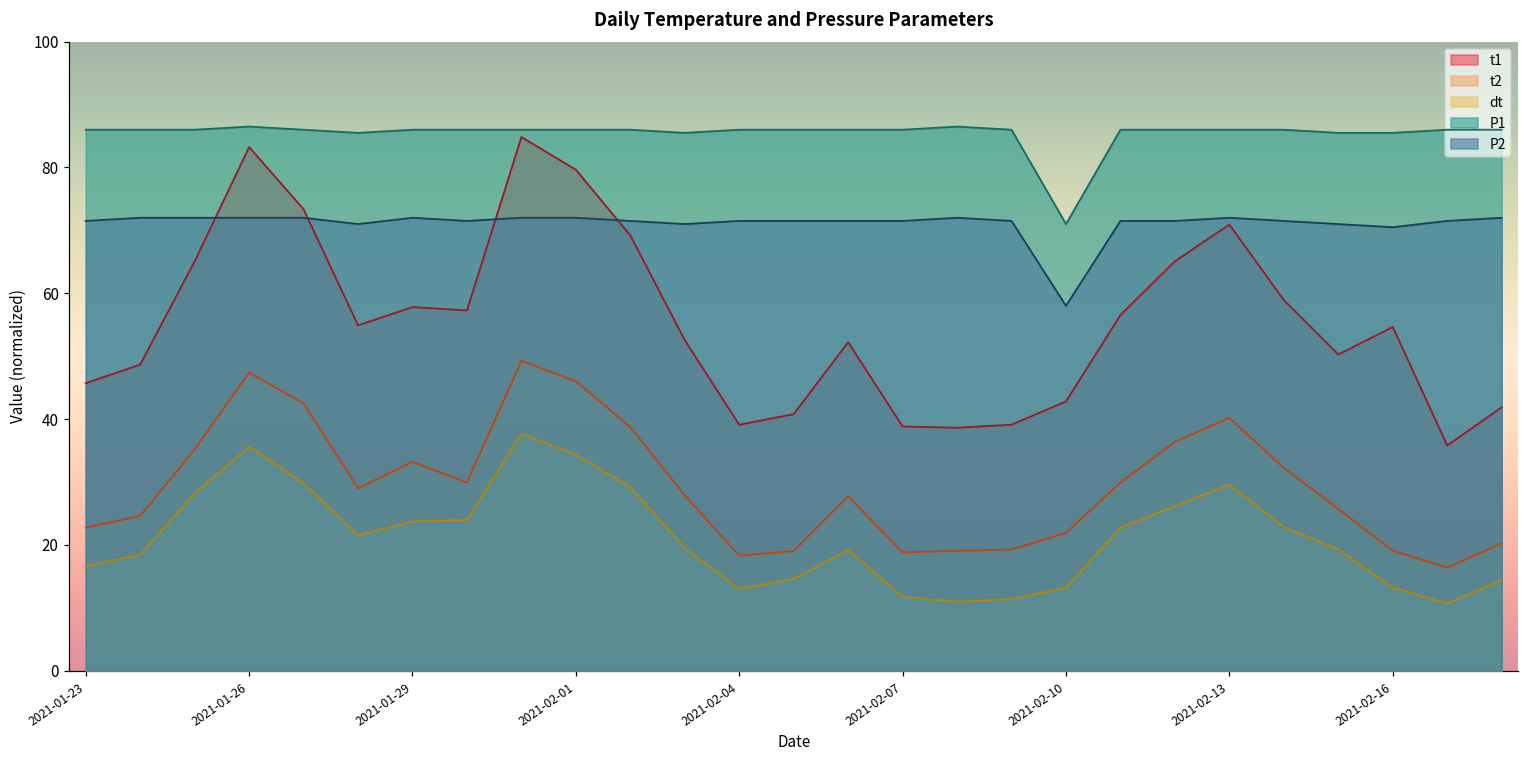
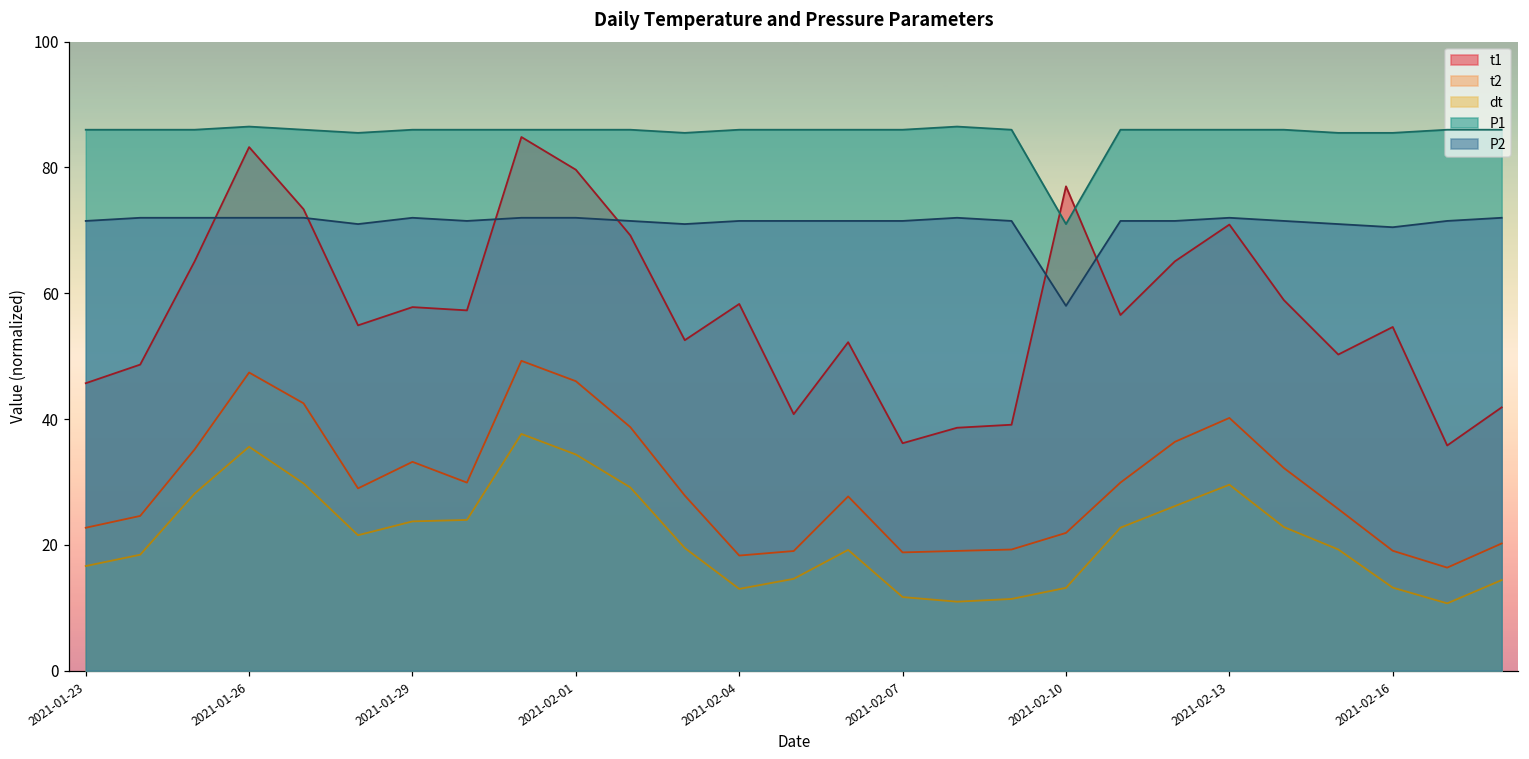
  {
    "t1": {
      "2021-01-23": 46,
      "2021-01-26": 83,
      "2021-01-29": 58,
      "2021-02-01": 80,
-     "2021-02-04": 39,
-     "2021-02-07": 39,
-     "2021-02-10": 43,
+     "2021-02-04": 58,
+     "2021-02-07": 36,
+     "2021-02-10": 77,
      "2021-02-13": 71,
      "2021-02-16": 55
    }
  }
